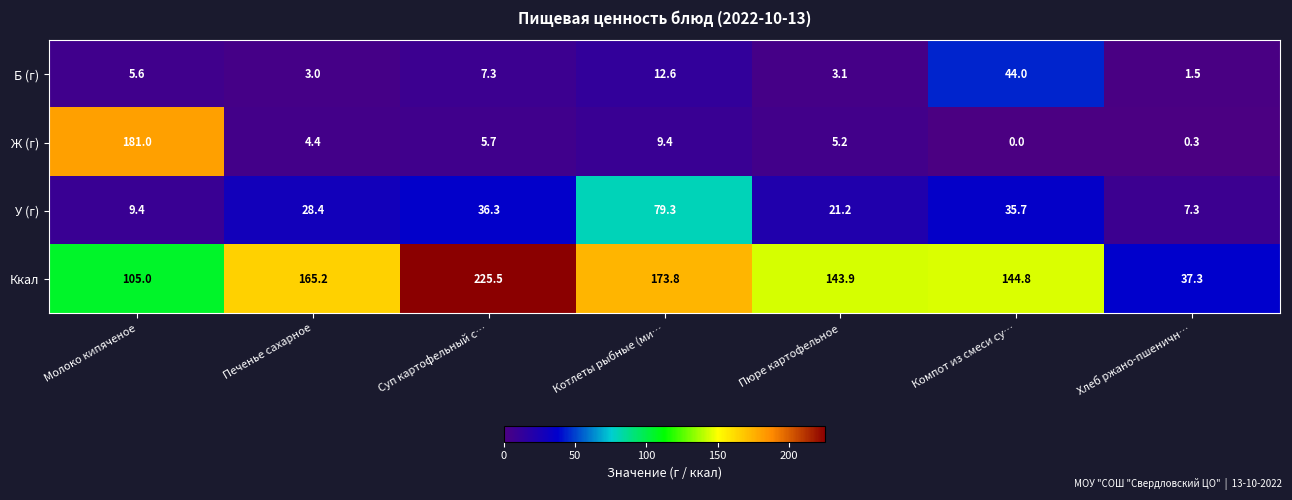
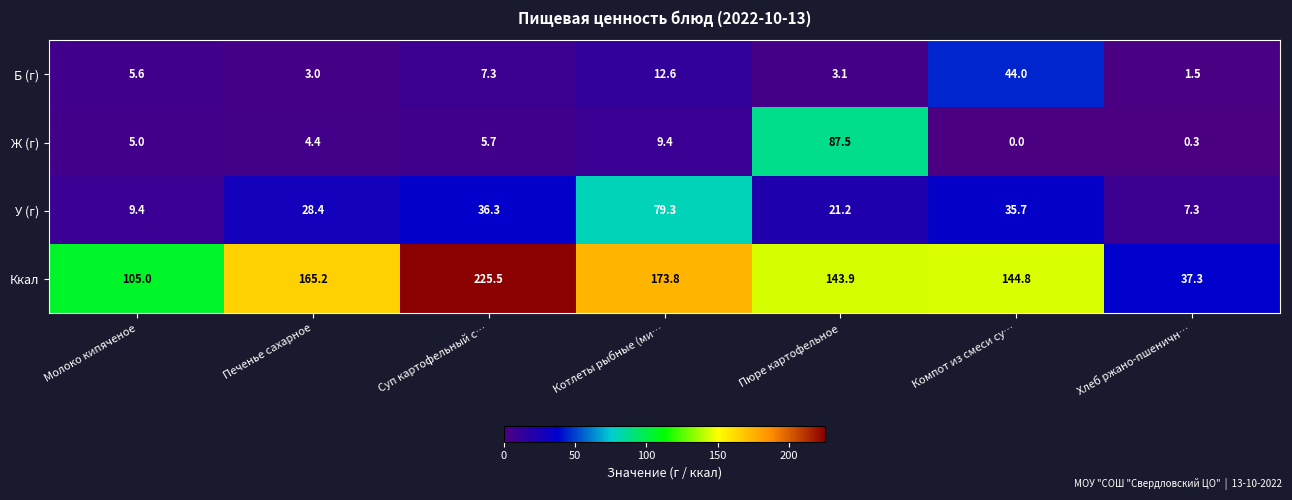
  {
    "Б (г)": {
      "Молоко кипяченое": 5.6,
      "Печенье сахарное": 3.0,
      "Суп картофельный с…": 7.3,
      "Котлеты рыбные (ми…": 12.6,
      "Пюре картофельное": 3.1,
      "Компот из смеси су…": 44.0,
      "Хлеб ржано-пшеничн…": 1.5
    },
    "Ж (г)": {
-     "Молоко кипяченое": 181.0,
+     "Молоко кипяченое": 5.0,
      "Печенье сахарное": 4.4,
      "Суп картофельный с…": 5.7,
      "Котлеты рыбные (ми…": 9.4,
-     "Пюре картофельное": 5.2,
+     "Пюре картофельное": 87.5,
      "Компот из смеси су…": 0.0,
      "Хлеб ржано-пшеничн…": 0.3
    },
    "У (г)": {
      "Молоко кипяченое": 9.4,
      "Печенье сахарное": 28.4,
      "Суп картофельный с…": 36.3,
      "Котлеты рыбные (ми…": 79.3,
      "Пюре картофельное": 21.2,
      "Компот из смеси су…": 35.7,
      "Хлеб ржано-пшеничн…": 7.3
    },
    "Ккал": {
      "Молоко кипяченое": 105.0,
      "Печенье сахарное": 165.2,
      "Суп картофельный с…": 225.5,
      "Котлеты рыбные (ми…": 173.8,
      "Пюре картофельное": 143.9,
      "Компот из смеси су…": 144.8,
      "Хлеб ржано-пшеничн…": 37.3
    }
  }
